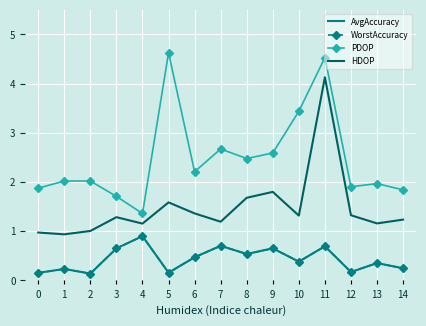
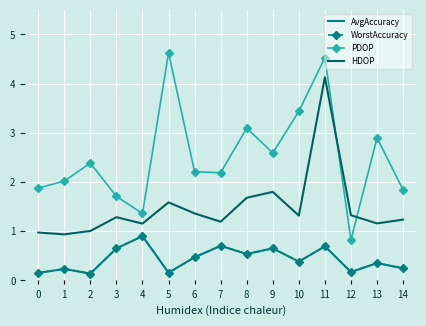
  {
    "PDOP": {
      "0": 1.9,
      "1": 2.0,
-     "2": 2.0,
+     "2": 2.4,
      "3": 1.7,
      "4": 1.4,
      "5": 4.6,
      "6": 2.2,
-     "7": 2.7,
-     "8": 2.5,
+     "7": 2.2,
+     "8": 3.1,
      "9": 2.6,
      "10": 3.4,
-     "12": 1.9,
-     "13": 2.0,
+     "12": 0.8,
+     "13": 2.9,
      "14": 1.8
    }
  }
